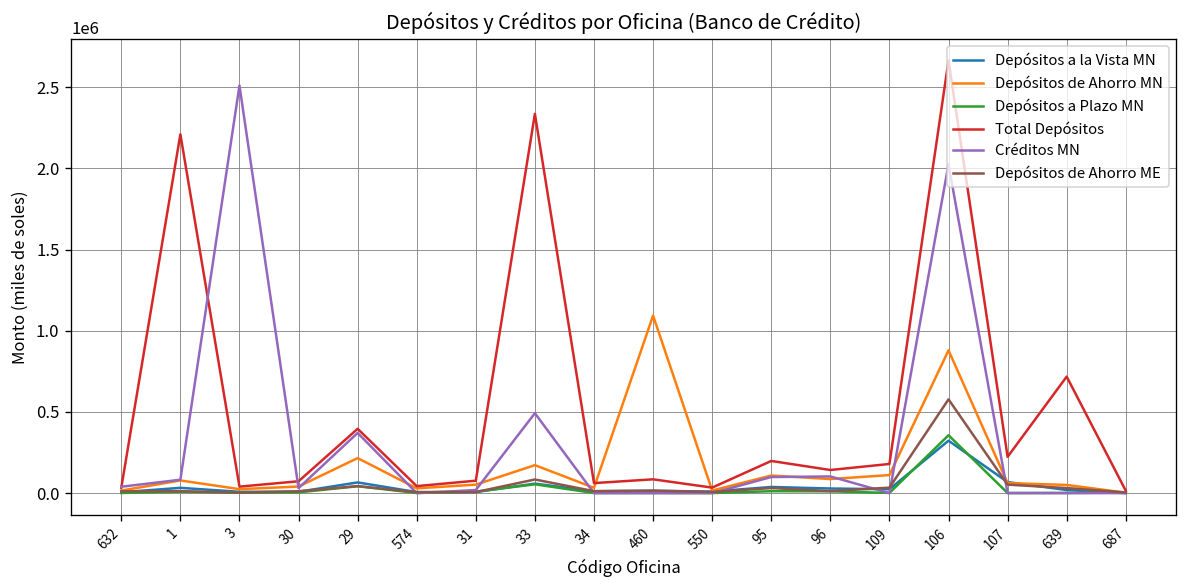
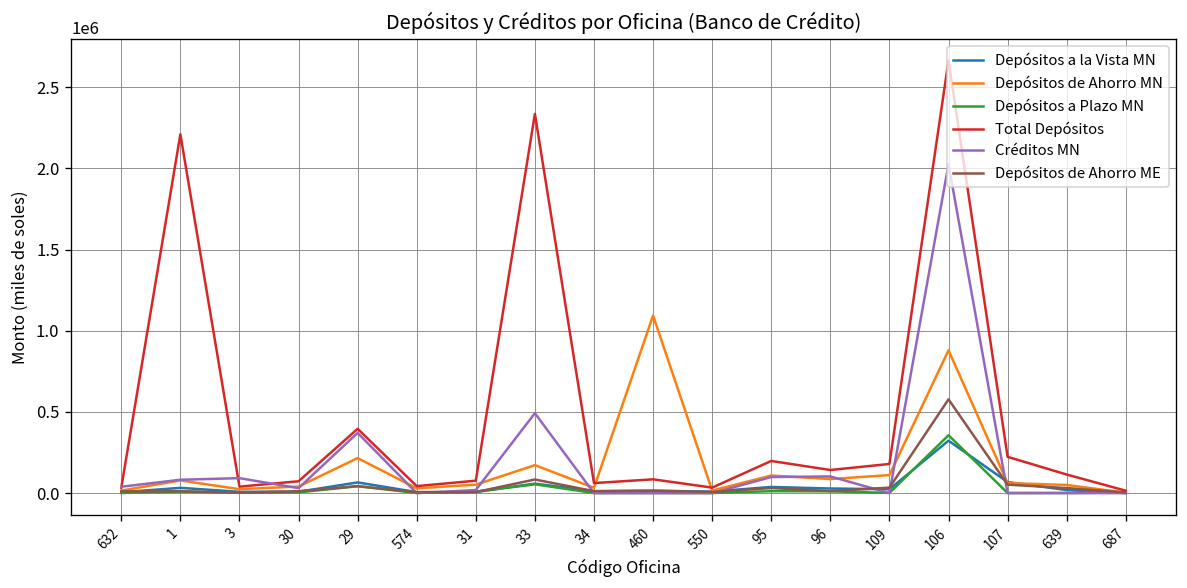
  {
    "Depósitos a la Vista MN": {
      "1": 30000,
      "29": 70000,
      "106": 320000
    },
    "Depósitos de Ahorro MN": {
      "29": 220000,
      "31": 50000,
      "33": 170000,
      "34": 30000,
      "460": 1090000,
      "109": 110000,
      "106": 880000,
      "639": 50000
    },
    "Depósitos a Plazo MN": {
      "95": 10000,
      "106": 360000
    },
    "Total Depósitos": {
      "1": 2210000,
      "30": 70000,
      "29": 400000,
      "31": 80000,
      "33": 2330000,
      "34": 60000,
      "460": 80000,
      "95": 200000,
      "96": 140000,
      "109": 180000,
      "107": 220000,
-     "639": 720000
+     "639": 110000
    },
    "Créditos MN": {
-     "3": 2510000,
+     "3": 90000,
      "29": 370000,
      "33": 490000
    },
    "Depósitos de Ahorro ME": {
      "33": 80000,
      "106": 580000
    }
  }
